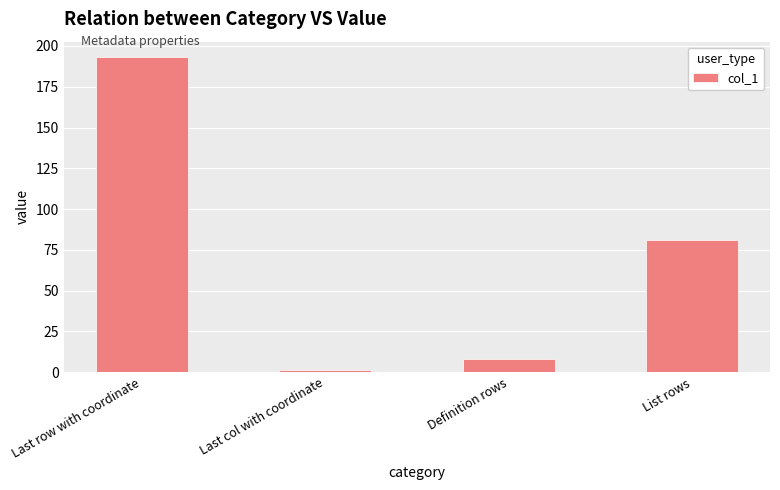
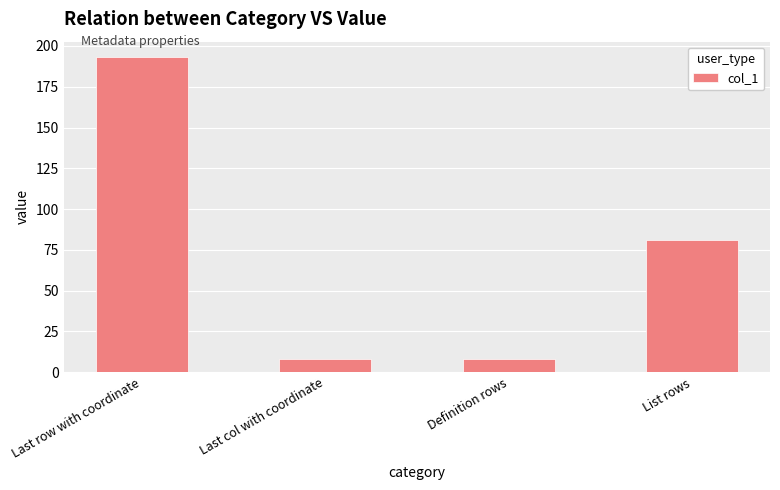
  {
    "Last row with coordinate": 193,
-   "Last col with coordinate": 1,
+   "Last col with coordinate": 8,
    "Definition rows": 8,
    "List rows": 81
  }
